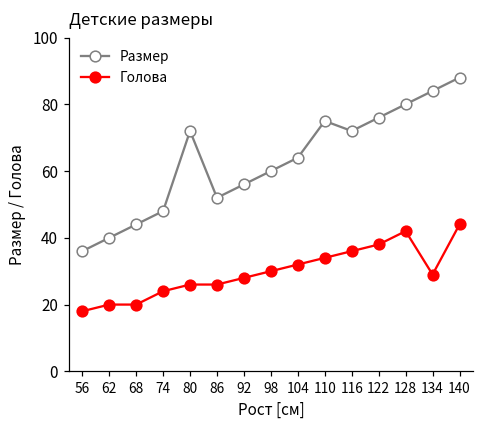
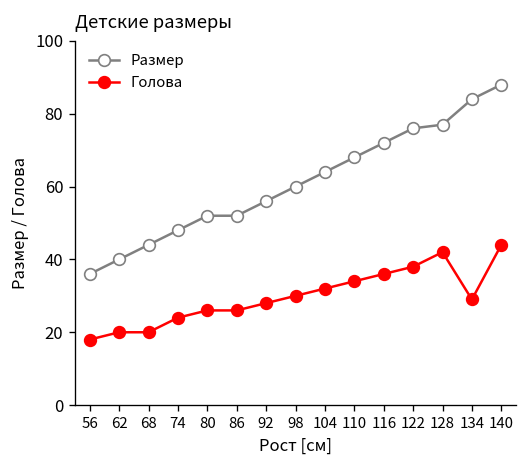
  {
    "Размер": {
      "56": 36,
      "62": 40,
      "68": 44,
      "74": 48,
-     "80": 72,
+     "80": 52,
      "86": 52,
      "92": 56,
      "98": 60,
      "104": 64,
-     "110": 75,
+     "110": 68,
      "116": 72,
      "122": 76,
-     "128": 80,
+     "128": 77,
      "134": 84,
      "140": 88
    },
    "Голова": {
      "56": 18,
      "62": 20,
      "68": 20,
      "74": 24,
      "80": 26,
      "86": 26,
      "92": 28,
      "98": 30,
      "104": 32,
      "110": 34,
      "116": 36,
      "122": 38,
      "128": 42,
      "134": 29,
      "140": 44
    }
  }
